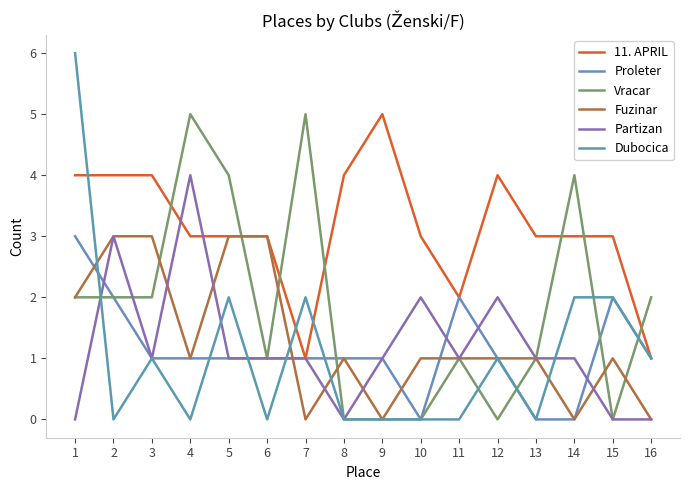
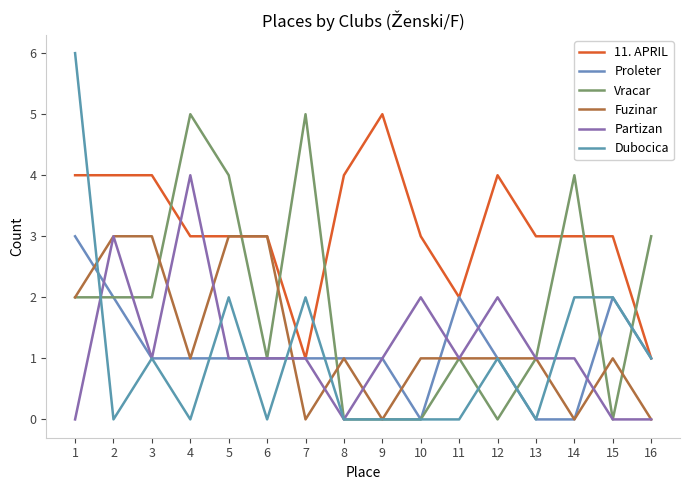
  {
    "Vracar": {
      "3": 2,
      "4": 5,
      "5": 4,
      "7": 5,
      "12": 0,
      "14": 4,
-     "16": 2
+     "16": 3
    }
  }
